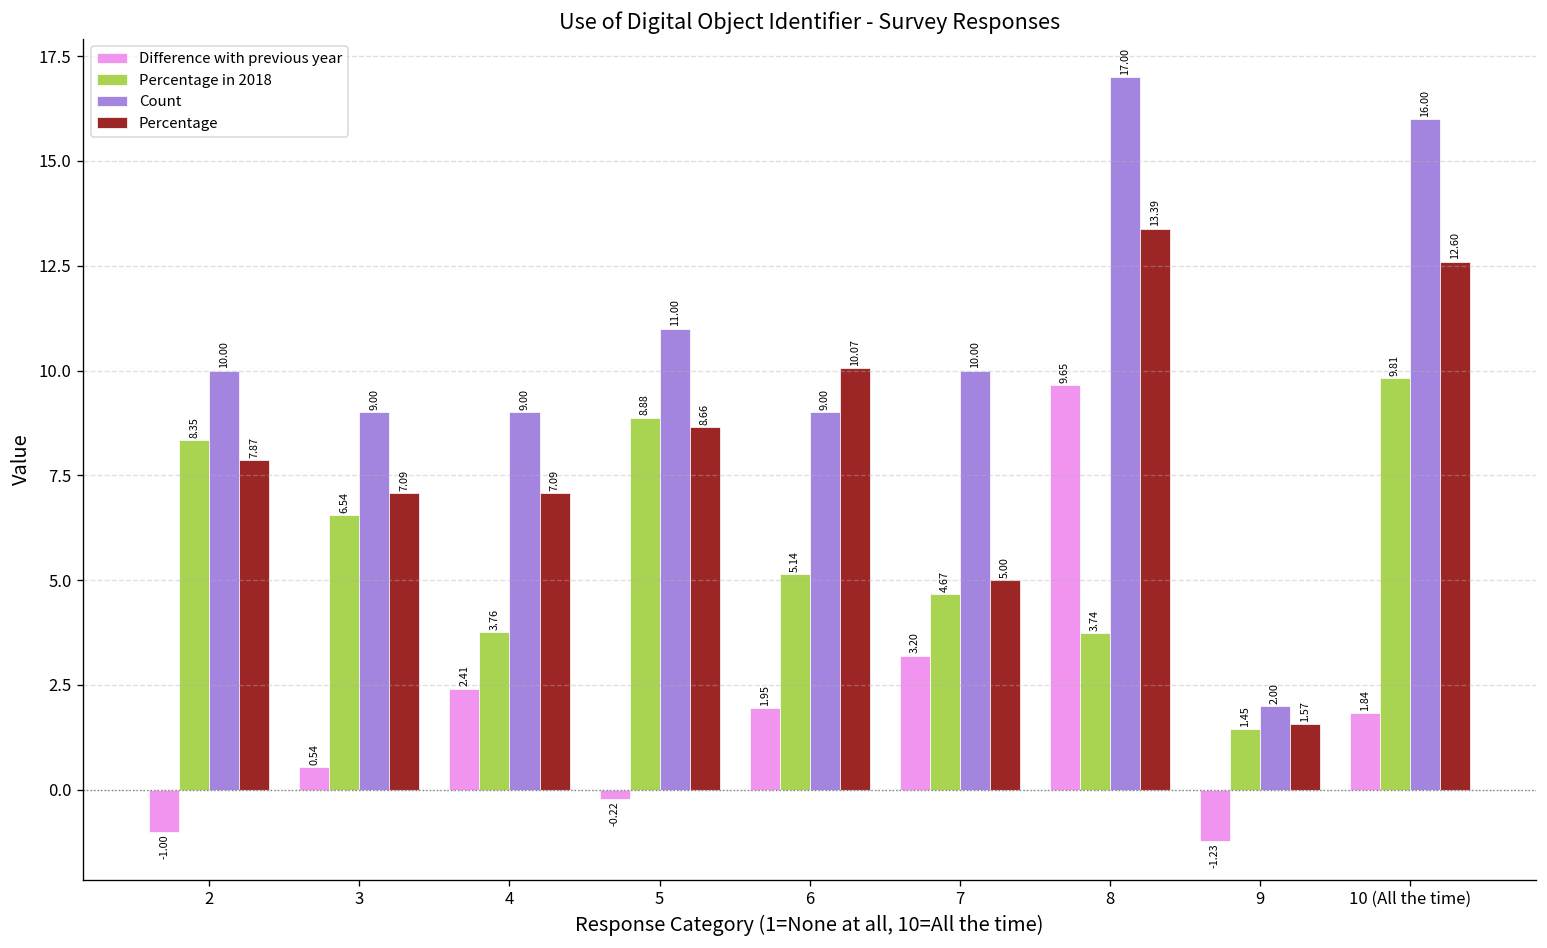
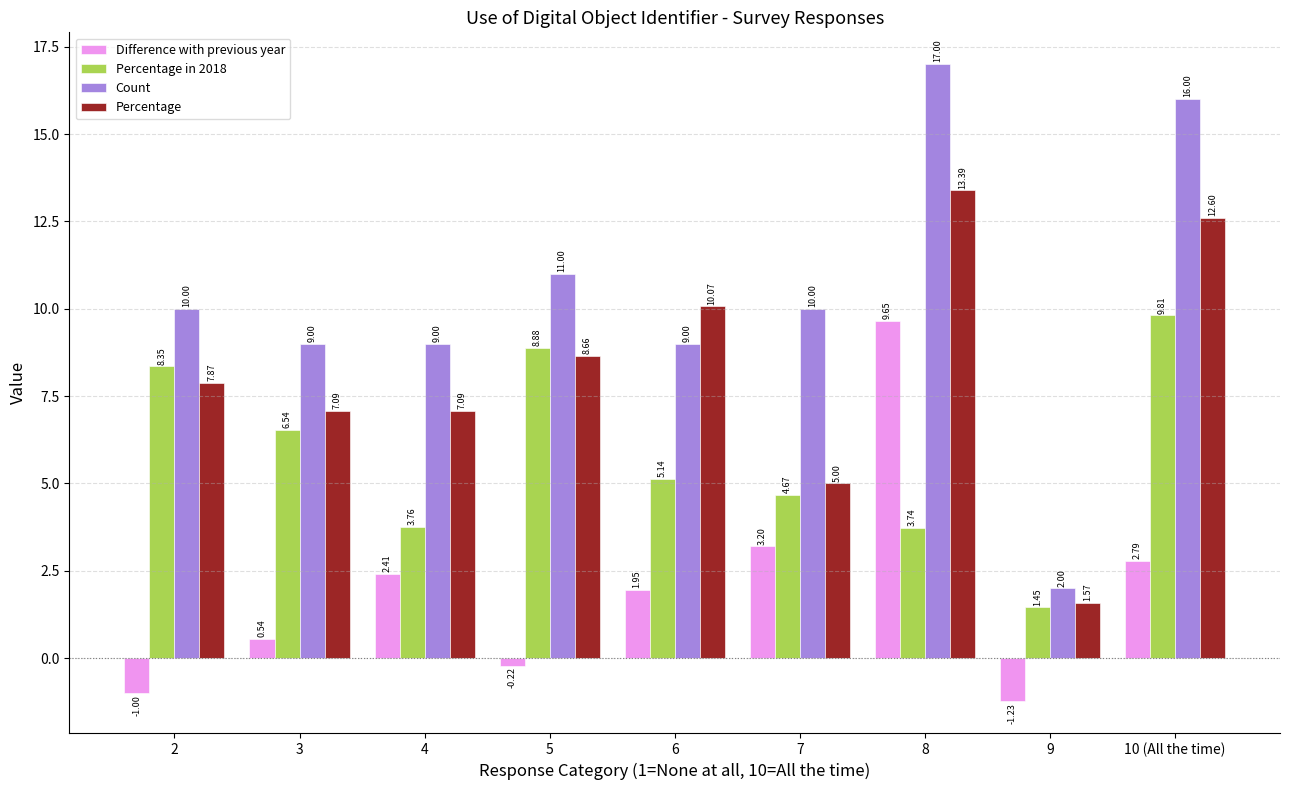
  {
    "Difference with previous year": {
      "2": -1.00,
      "3": 0.54,
      "4": 2.41,
      "5": -0.22,
      "6": 1.95,
      "7": 3.20,
      "8": 9.65,
      "9": -1.23,
-     "10 (All the time)": 1.84
+     "10 (All the time)": 2.79
    },
    "Percentage in 2018": {
      "2": 8.35,
      "3": 6.54,
      "4": 3.76,
      "5": 8.88,
      "6": 5.14,
      "7": 4.67,
      "8": 3.74,
      "9": 1.45,
      "10 (All the time)": 9.81
    },
    "Count": {
      "2": 10.00,
      "3": 9.00,
      "4": 9.00,
      "5": 11.00,
      "6": 9.00,
      "7": 10.00,
      "8": 17.00,
      "9": 2.00,
      "10 (All the time)": 16.00
    },
    "Percentage": {
      "2": 7.87,
      "3": 7.09,
      "4": 7.09,
      "5": 8.66,
      "6": 10.07,
      "7": 5.00,
      "8": 13.39,
      "9": 1.57,
      "10 (All the time)": 12.60
    }
  }
